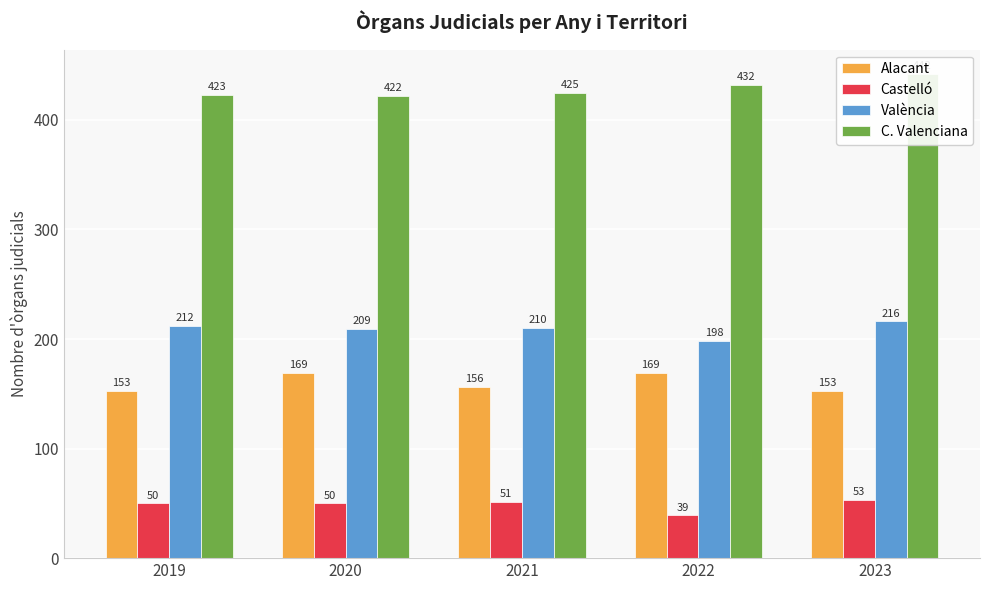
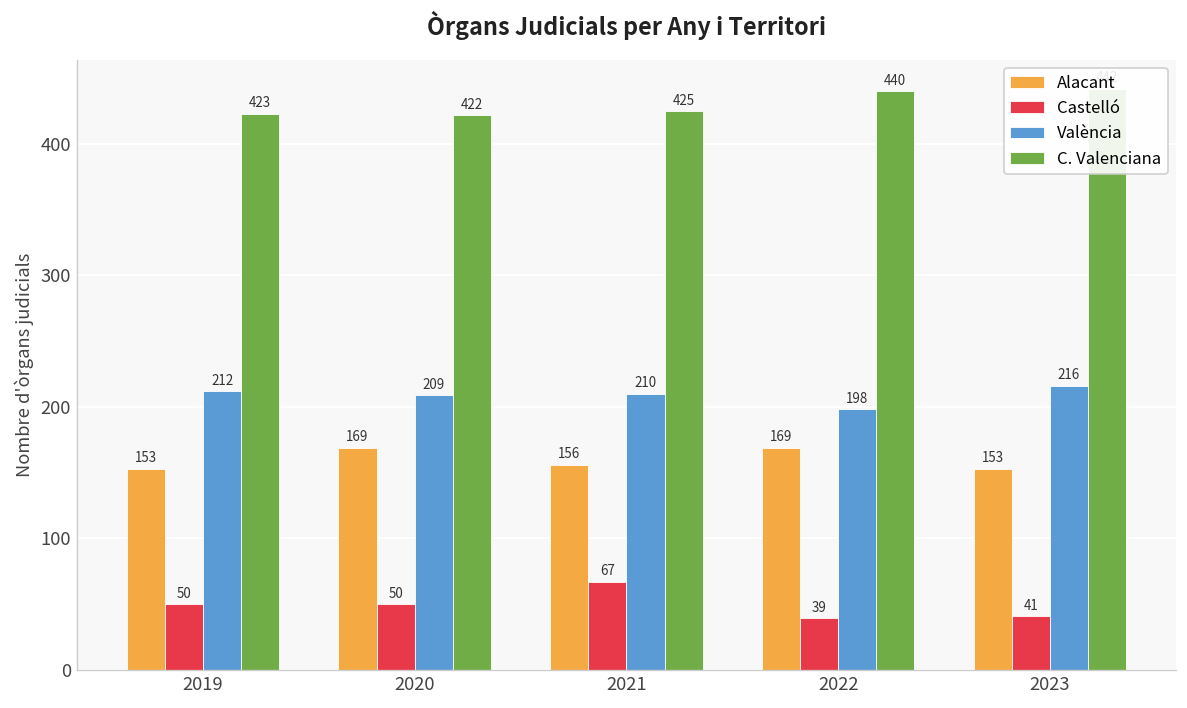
  {
    "Alacant": {
      "2019": 153,
      "2020": 169,
      "2021": 156,
      "2022": 169,
      "2023": 153
    },
    "Castelló": {
      "2019": 50,
      "2020": 50,
-     "2021": 51,
+     "2021": 67,
      "2022": 39,
-     "2023": 53
+     "2023": 41
    },
    "València": {
      "2019": 212,
      "2020": 209,
      "2021": 210,
      "2022": 198,
      "2023": 216
    },
    "C. Valenciana": {
      "2019": 423,
      "2020": 422,
      "2021": 425,
-     "2022": 432
+     "2022": 440
    }
  }
